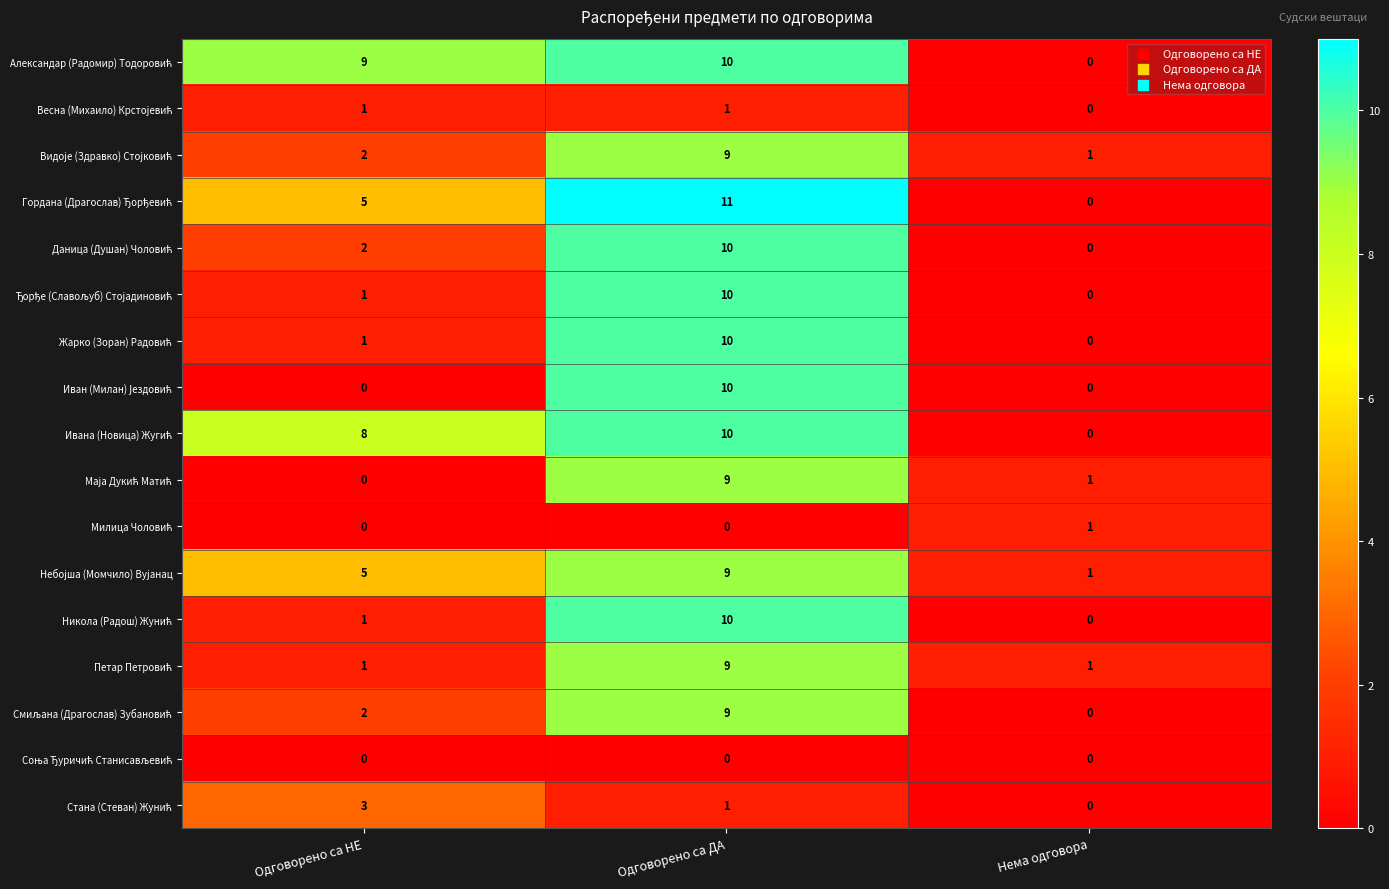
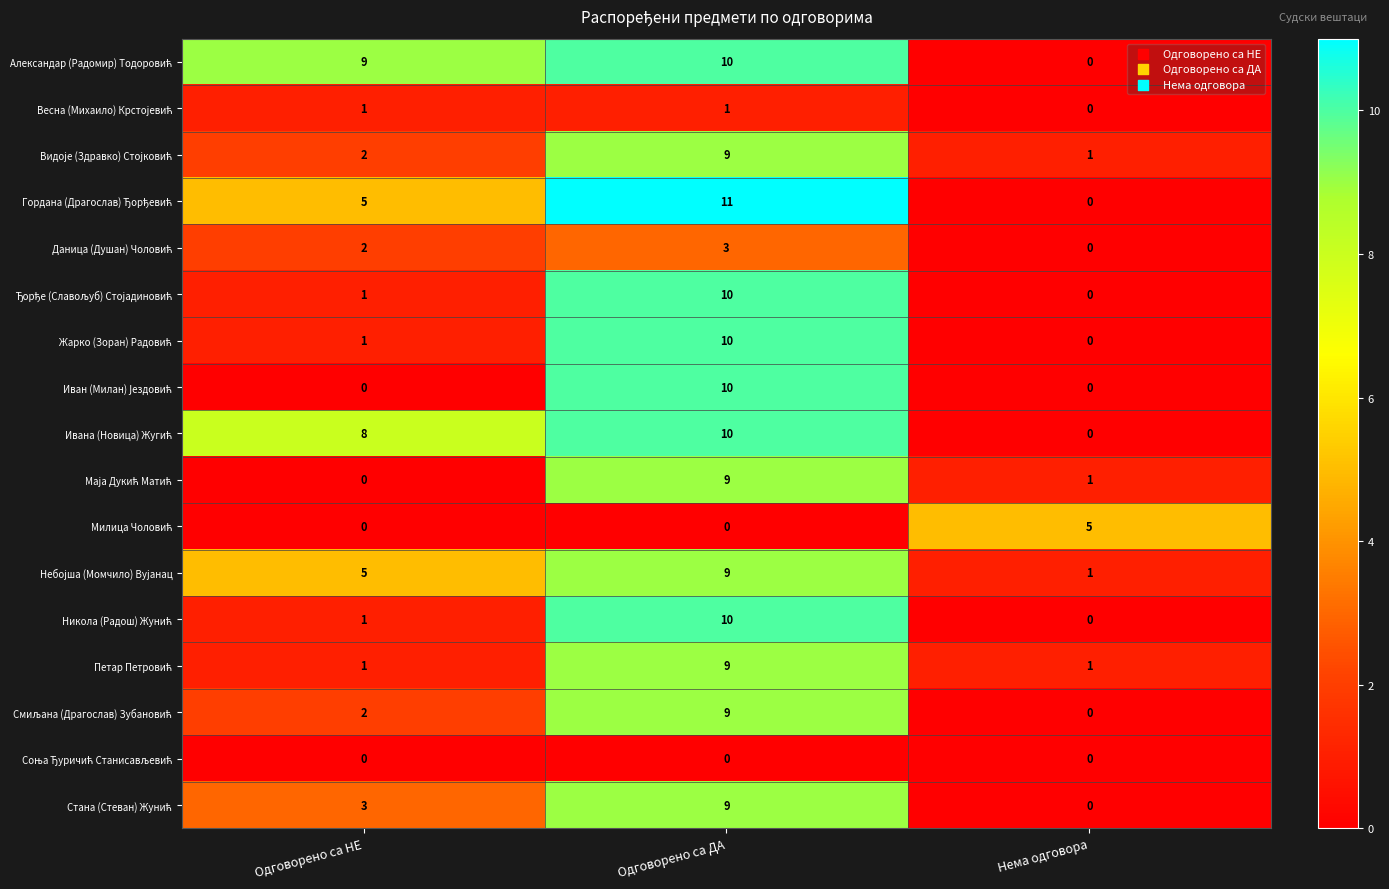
  {
    "Александар (Радомир) Тодоровић": {
      "Одговорено са НЕ": 9,
      "Одговорено са ДА": 10,
      "Нема одговора": 0
    },
    "Весна (Михаило) Крстојевић": {
      "Одговорено са НЕ": 1,
      "Одговорено са ДА": 1,
      "Нема одговора": 0
    },
    "Видоје (Здравко) Стојковић": {
      "Одговорено са НЕ": 2,
      "Одговорено са ДА": 9,
      "Нема одговора": 1
    },
    "Гордана (Драгослав) Ђорђевић": {
      "Одговорено са НЕ": 5,
      "Одговорено са ДА": 11,
      "Нема одговора": 0
    },
    "Даница (Душан) Чоловић": {
      "Одговорено са НЕ": 2,
-     "Одговорено са ДА": 10,
+     "Одговорено са ДА": 3,
      "Нема одговора": 0
    },
    "Ђорђе (Славољуб) Стојадиновић": {
      "Одговорено са НЕ": 1,
      "Одговорено са ДА": 10,
      "Нема одговора": 0
    },
    "Жарко (Зоран) Радовић": {
      "Одговорено са НЕ": 1,
      "Одговорено са ДА": 10,
      "Нема одговора": 0
    },
    "Иван (Милан) Јездовић": {
      "Одговорено са НЕ": 0,
      "Одговорено са ДА": 10,
      "Нема одговора": 0
    },
    "Ивана (Новица) Жугић": {
      "Одговорено са НЕ": 8,
      "Одговорено са ДА": 10,
      "Нема одговора": 0
    },
    "Маја Дукић Матић": {
      "Одговорено са НЕ": 0,
      "Одговорено са ДА": 9,
      "Нема одговора": 1
    },
    "Милица Чоловић": {
      "Одговорено са НЕ": 0,
      "Одговорено са ДА": 0,
-     "Нема одговора": 1
+     "Нема одговора": 5
    },
    "Небојша (Момчило) Вујанац": {
      "Одговорено са НЕ": 5,
      "Одговорено са ДА": 9,
      "Нема одговора": 1
    },
    "Никола (Радош) Жунић": {
      "Одговорено са НЕ": 1,
      "Одговорено са ДА": 10,
      "Нема одговора": 0
    },
    "Петар Петровић": {
      "Одговорено са НЕ": 1,
      "Одговорено са ДА": 9,
      "Нема одговора": 1
    },
    "Смиљана (Драгослав) Зубановић": {
      "Одговорено са НЕ": 2,
      "Одговорено са ДА": 9,
      "Нема одговора": 0
    },
    "Соња Ђуричић Станисављевић": {
      "Одговорено са НЕ": 0,
      "Одговорено са ДА": 0,
      "Нема одговора": 0
    },
    "Стана (Стеван) Жунић": {
      "Одговорено са НЕ": 3,
-     "Одговорено са ДА": 1,
+     "Одговорено са ДА": 9,
      "Нема одговора": 0
    }
  }
